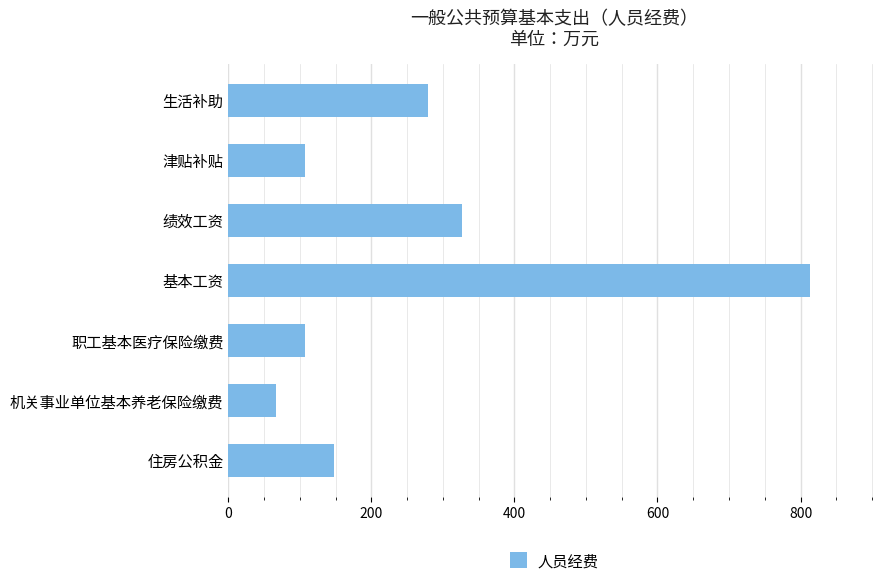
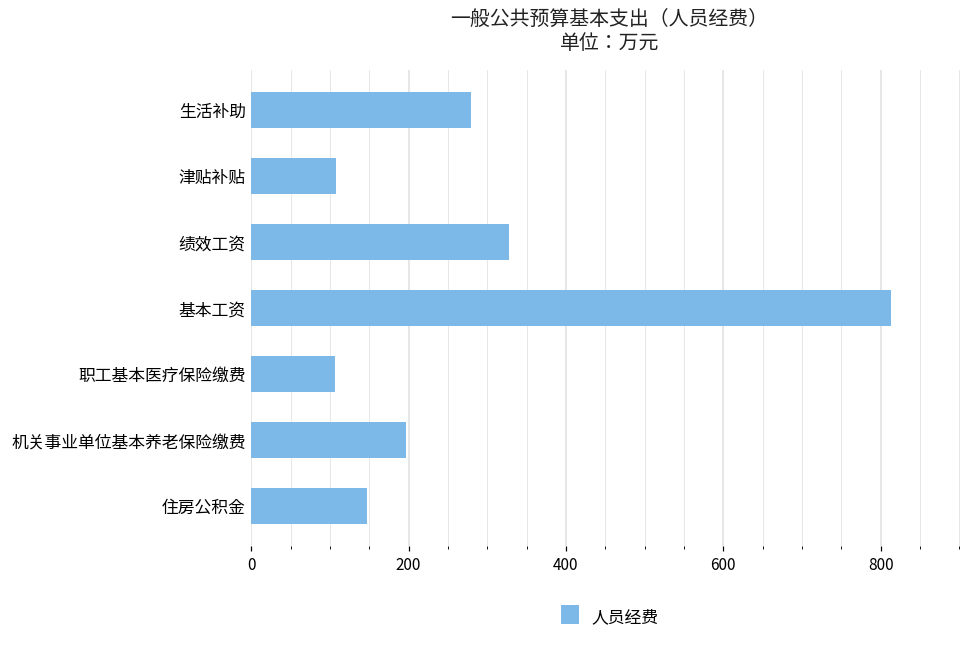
  {
    "生活补助": 280,
    "津贴补贴": 110,
    "绩效工资": 330,
    "基本工资": 810,
    "职工基本医疗保险缴费": 110,
-   "机关事业单位基本养老保险缴费": 70,
+   "机关事业单位基本养老保险缴费": 200,
    "住房公积金": 150
  }
